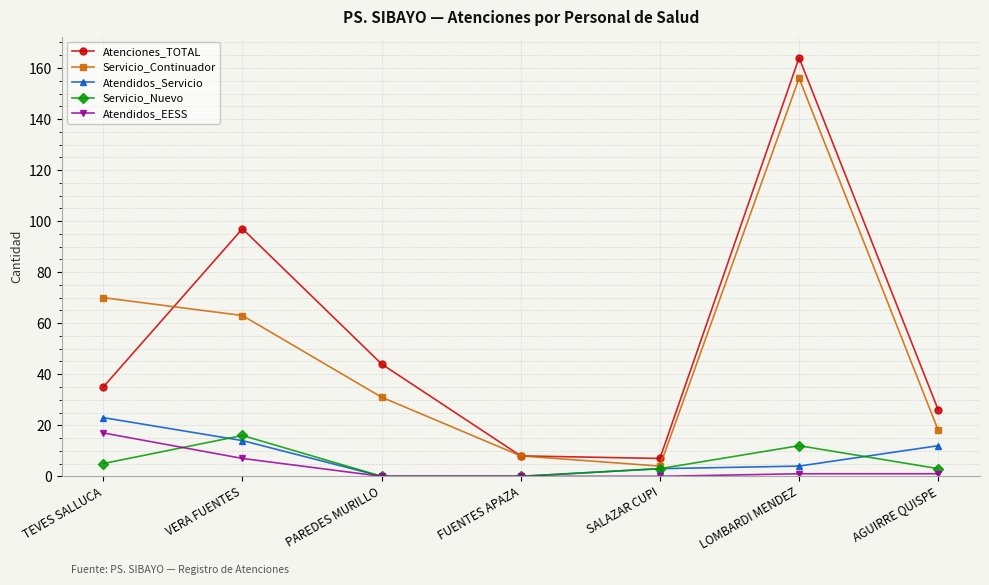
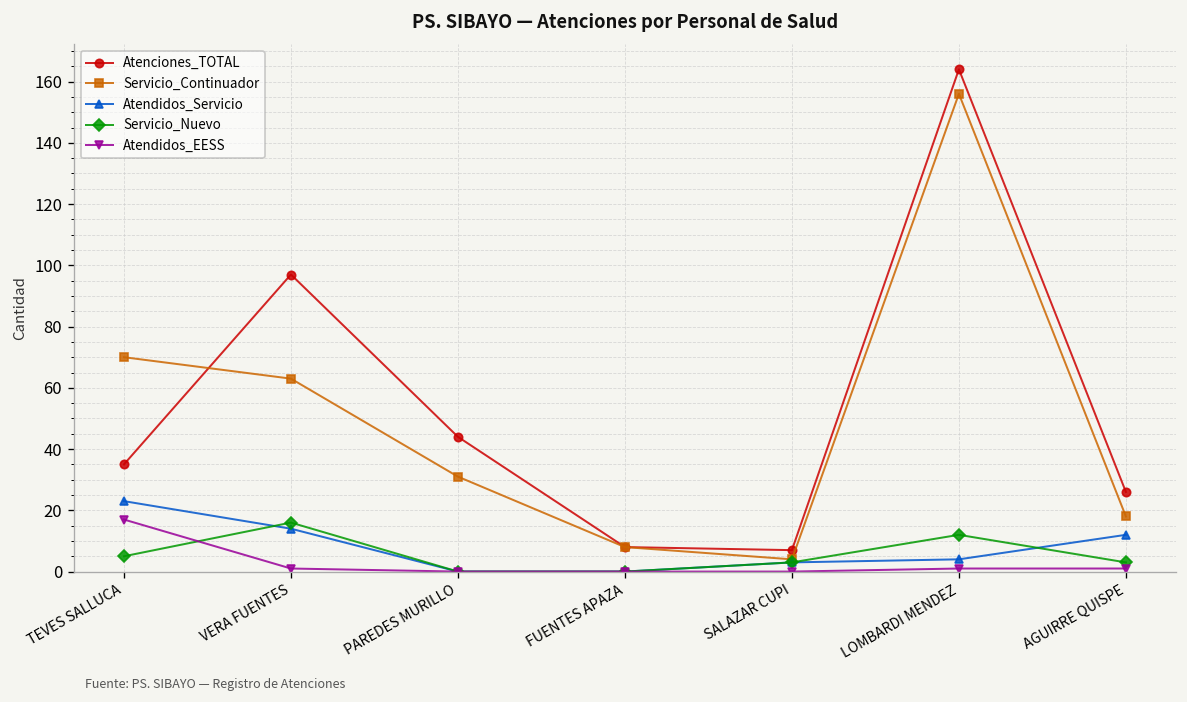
  {
    "Atenciones_TOTAL": {
      "TEVES SALLUCA": 35,
      "VERA FUENTES": 97,
      "PAREDES MURILLO": 44,
      "SALAZAR CUPI": 7,
      "LOMBARDI MENDEZ": 164,
      "AGUIRRE QUISPE": 26
    },
    "Servicio_Continuador": {
      "TEVES SALLUCA": 70,
      "VERA FUENTES": 63,
      "PAREDES MURILLO": 31,
      "LOMBARDI MENDEZ": 156,
      "AGUIRRE QUISPE": 18
    },
    "Atendidos_Servicio": {
      "TEVES SALLUCA": 23,
      "VERA FUENTES": 14,
      "LOMBARDI MENDEZ": 4,
      "AGUIRRE QUISPE": 12
    },
    "Servicio_Nuevo": {
      "TEVES SALLUCA": 5,
      "VERA FUENTES": 16,
      "LOMBARDI MENDEZ": 12,
      "AGUIRRE QUISPE": 3
    },
    "Atendidos_EESS": {
      "TEVES SALLUCA": 17,
-     "VERA FUENTES": 7,
+     "VERA FUENTES": 1,
      "SALAZAR CUPI": 0,
      "LOMBARDI MENDEZ": 1,
      "AGUIRRE QUISPE": 1
    }
  }
